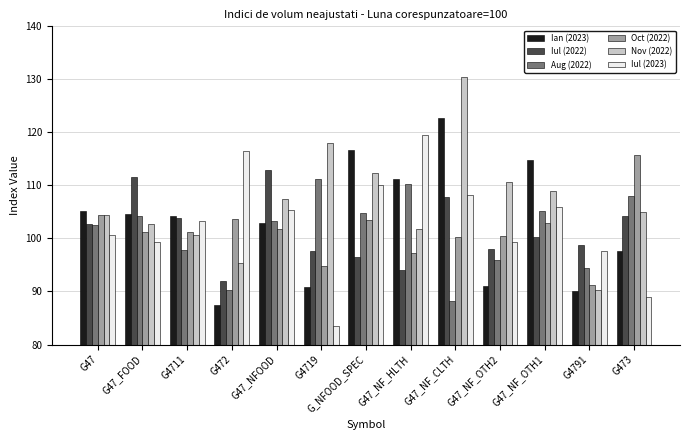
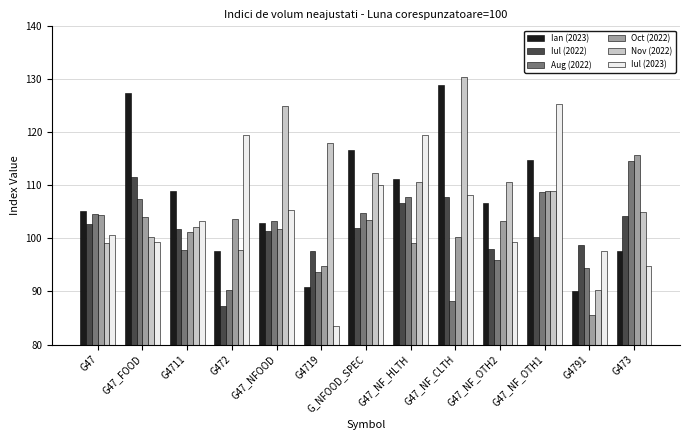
  {
    "Ian (2023)": {
      "G47": 105,
-     "G47_FOOD": 105,
-     "G4711": 104,
-     "G472": 87,
+     "G47_FOOD": 128,
+     "G4711": 109,
+     "G472": 98,
      "G47_NFOOD": 103,
      "G4719": 91,
      "G_NFOOD_SPEC": 117,
      "G47_NF_HLTH": 111,
-     "G47_NF_CLTH": 123,
-     "G47_NF_OTH2": 91,
+     "G47_NF_CLTH": 129,
+     "G47_NF_OTH2": 107,
      "G47_NF_OTH1": 115,
      "G4791": 90,
      "G473": 98
    },
    "Iul (2022)": {
      "G47": 103,
      "G47_FOOD": 112,
-     "G4711": 104,
-     "G472": 92,
-     "G47_NFOOD": 113,
+     "G4711": 102,
+     "G472": 87,
+     "G47_NFOOD": 102,
      "G4719": 98,
-     "G_NFOOD_SPEC": 97,
-     "G47_NF_HLTH": 94,
+     "G_NFOOD_SPEC": 102,
+     "G47_NF_HLTH": 107,
      "G47_NF_CLTH": 108,
      "G47_NF_OTH2": 98,
      "G47_NF_OTH1": 100,
      "G4791": 99,
      "G473": 104
    },
    "Aug (2022)": {
-     "G47": 103,
-     "G47_FOOD": 104,
+     "G47": 105,
+     "G47_FOOD": 107,
      "G4711": 98,
      "G472": 90,
      "G47_NFOOD": 103,
-     "G4719": 111,
+     "G4719": 94,
      "G_NFOOD_SPEC": 105,
-     "G47_NF_HLTH": 110,
+     "G47_NF_HLTH": 108,
      "G47_NF_CLTH": 88,
      "G47_NF_OTH2": 96,
-     "G47_NF_OTH1": 105,
+     "G47_NF_OTH1": 109,
      "G4791": 94,
-     "G473": 108
+     "G473": 115
    },
    "Oct (2022)": {
      "G47": 105,
-     "G47_FOOD": 101,
+     "G47_FOOD": 104,
      "G4711": 101,
      "G472": 104,
      "G47_NFOOD": 102,
      "G4719": 95,
      "G_NFOOD_SPEC": 104,
-     "G47_NF_HLTH": 97,
+     "G47_NF_HLTH": 99,
      "G47_NF_CLTH": 100,
-     "G47_NF_OTH2": 100,
-     "G47_NF_OTH1": 103,
-     "G4791": 91,
+     "G47_NF_OTH2": 103,
+     "G47_NF_OTH1": 109,
+     "G4791": 86,
      "G473": 116
    },
    "Nov (2022)": {
-     "G47": 105,
-     "G47_FOOD": 103,
-     "G4711": 101,
-     "G472": 95,
-     "G47_NFOOD": 107,
+     "G47": 99,
+     "G47_FOOD": 100,
+     "G4711": 102,
+     "G472": 98,
+     "G47_NFOOD": 125,
      "G4719": 118,
      "G_NFOOD_SPEC": 112,
-     "G47_NF_HLTH": 102,
+     "G47_NF_HLTH": 111,
      "G47_NF_CLTH": 131,
      "G47_NF_OTH2": 111,
      "G47_NF_OTH1": 109,
      "G4791": 90,
      "G473": 105
    },
    "Iul (2023)": {
      "G47": 101,
      "G47_FOOD": 99,
      "G4711": 103,
-     "G472": 116,
+     "G472": 120,
      "G47_NFOOD": 105,
      "G4719": 83,
      "G_NFOOD_SPEC": 110,
      "G47_NF_HLTH": 120,
      "G47_NF_CLTH": 108,
      "G47_NF_OTH2": 99,
-     "G47_NF_OTH1": 106,
+     "G47_NF_OTH1": 125,
      "G4791": 98,
-     "G473": 89
+     "G473": 95
    }
  }
